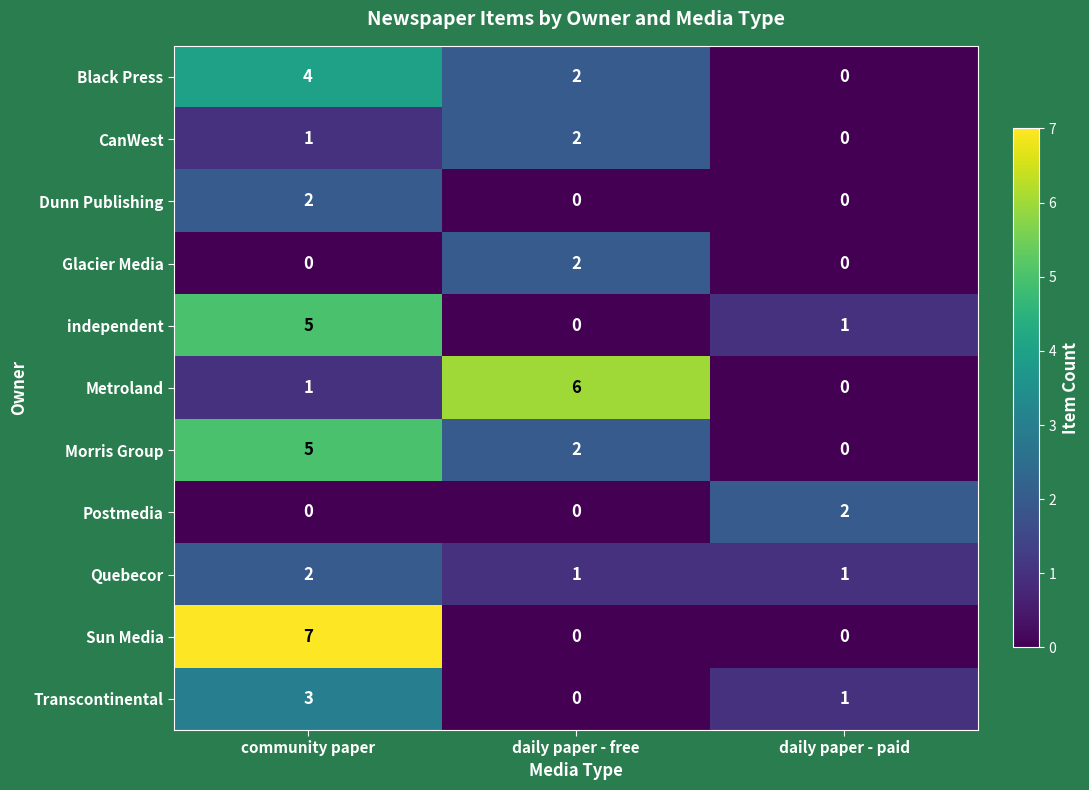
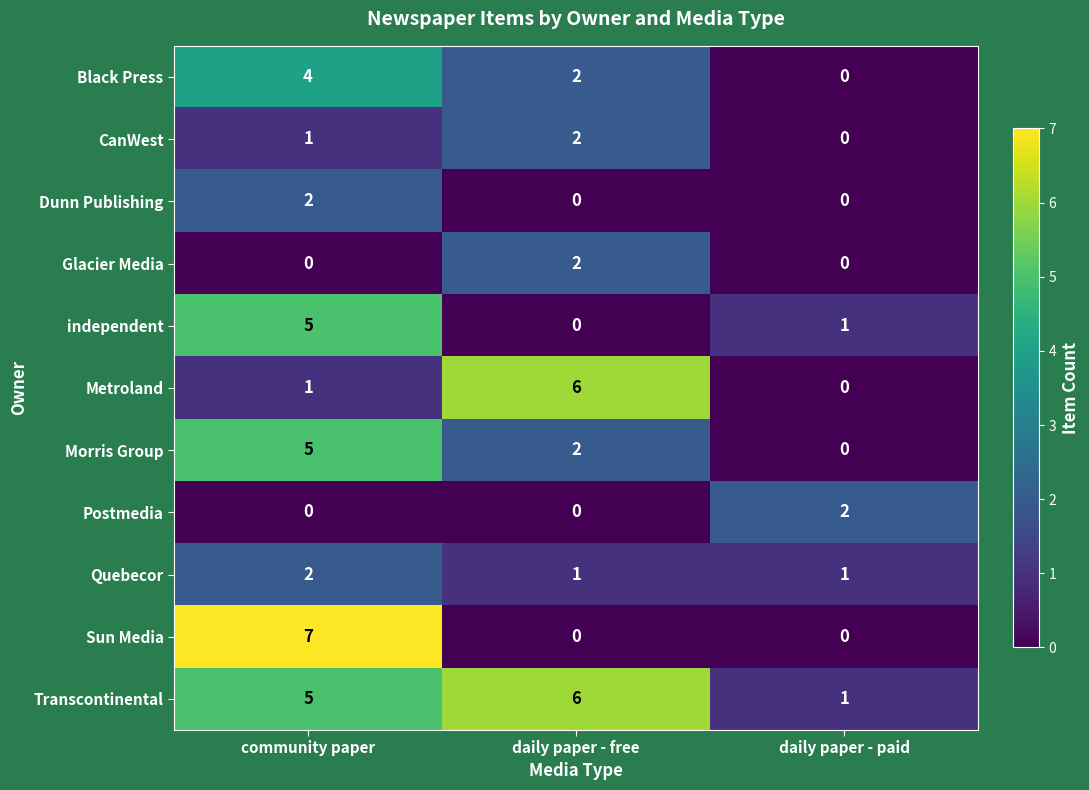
  {
    "Black Press": {
      "community paper": 4,
      "daily paper - free": 2,
      "daily paper - paid": 0
    },
    "CanWest": {
      "community paper": 1,
      "daily paper - free": 2,
      "daily paper - paid": 0
    },
    "Dunn Publishing": {
      "community paper": 2,
      "daily paper - free": 0,
      "daily paper - paid": 0
    },
    "Glacier Media": {
      "community paper": 0,
      "daily paper - free": 2,
      "daily paper - paid": 0
    },
    "independent": {
      "community paper": 5,
      "daily paper - free": 0,
      "daily paper - paid": 1
    },
    "Metroland": {
      "community paper": 1,
      "daily paper - free": 6,
      "daily paper - paid": 0
    },
    "Morris Group": {
      "community paper": 5,
      "daily paper - free": 2,
      "daily paper - paid": 0
    },
    "Postmedia": {
      "community paper": 0,
      "daily paper - free": 0,
      "daily paper - paid": 2
    },
    "Quebecor": {
      "community paper": 2,
      "daily paper - free": 1,
      "daily paper - paid": 1
    },
    "Sun Media": {
      "community paper": 7,
      "daily paper - free": 0,
      "daily paper - paid": 0
    },
    "Transcontinental": {
-     "community paper": 3,
-     "daily paper - free": 0,
+     "community paper": 5,
+     "daily paper - free": 6,
      "daily paper - paid": 1
    }
  }
